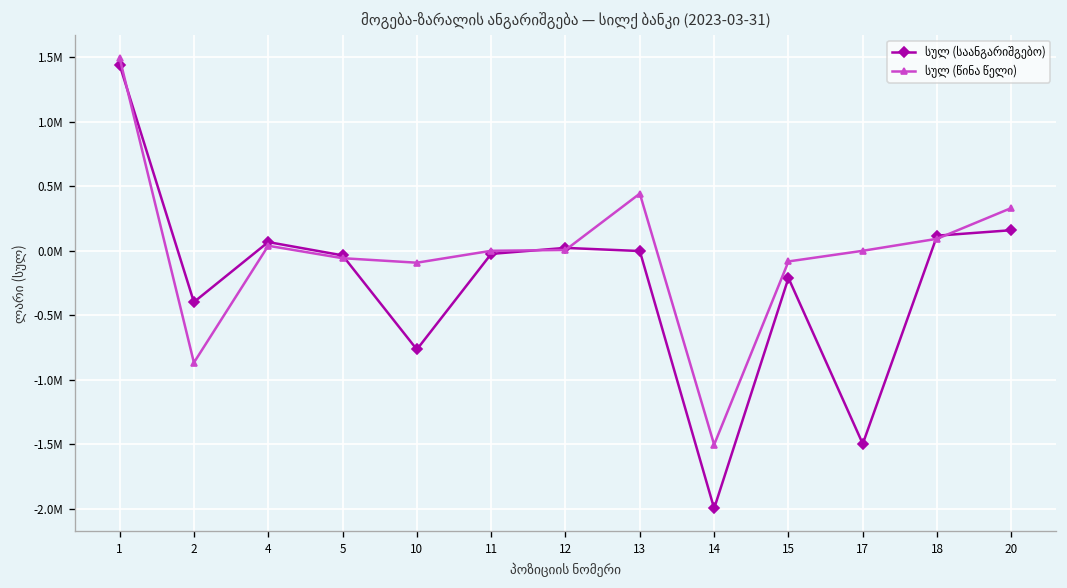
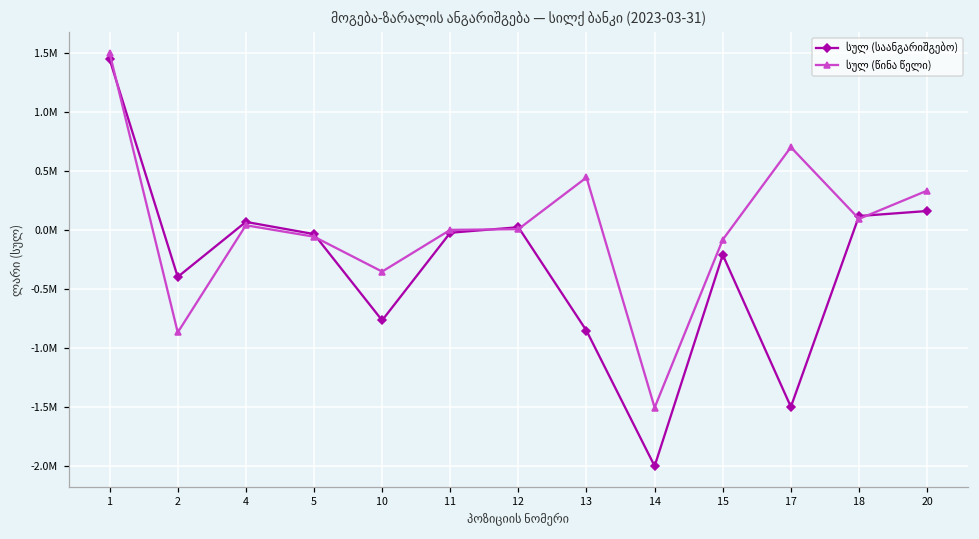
  {
    "სულ (საანგარიშგებო)": {
      "1": 1440000,
      "2": -400000,
      "4": 70000,
      "10": -770000,
      "11": -20000,
-     "13": 0,
+     "13": -850000,
      "14": -2000000,
      "15": -210000,
      "17": -1500000,
      "18": 120000,
      "20": 160000
    },
    "სულ (წინა წელი)": {
      "1": 1500000,
      "2": -870000,
      "4": 40000,
-     "10": -90000,
+     "10": -350000,
      "11": 0,
      "13": 440000,
      "14": -1500000,
      "15": -80000,
-     "17": 0,
+     "17": 700000,
      "18": 90000,
      "20": 330000
    }
  }
